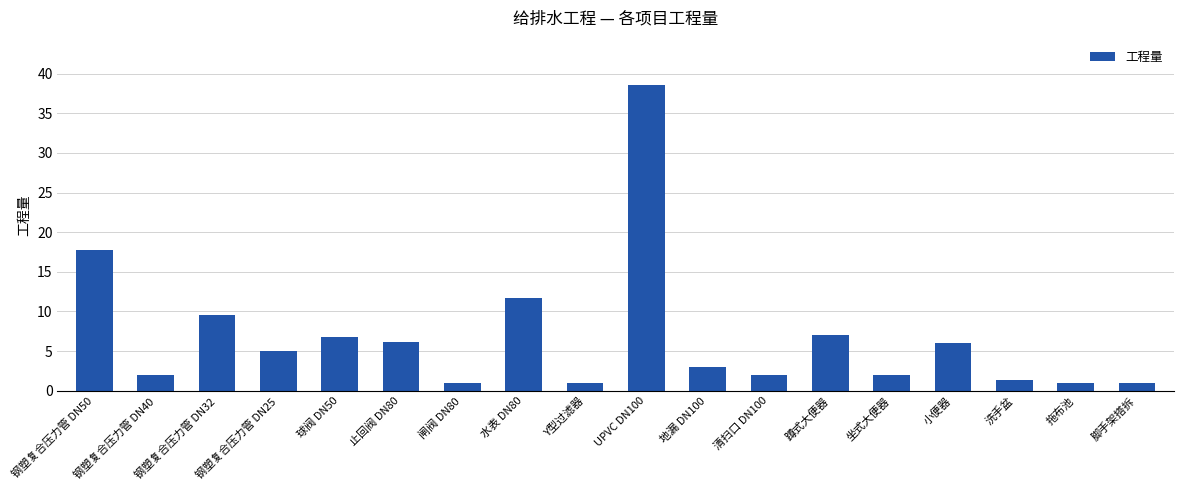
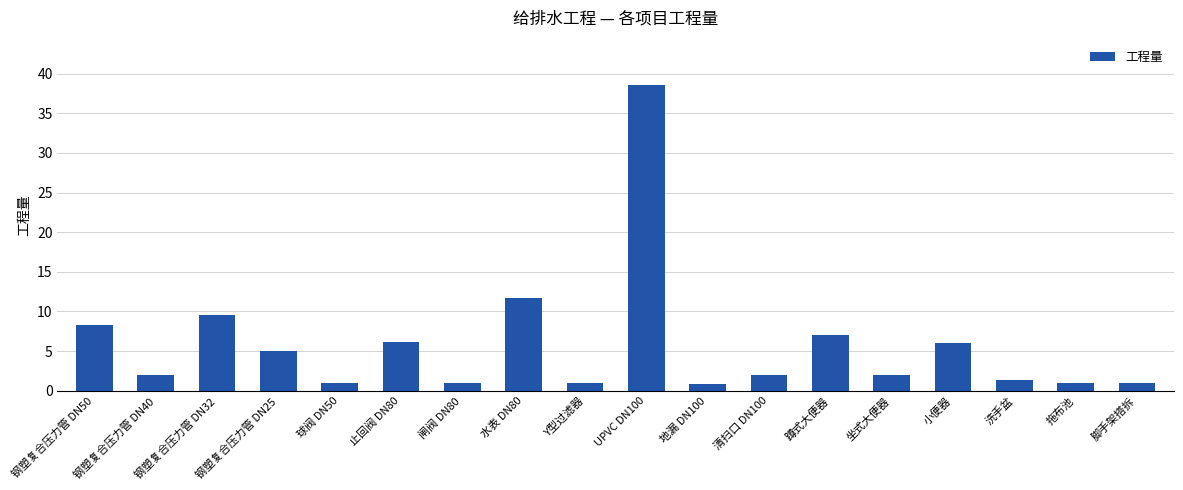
  {
-   "钢塑复合压力管 DN50": 18,
+   "钢塑复合压力管 DN50": 8,
    "钢塑复合压力管 DN40": 2,
    "钢塑复合压力管 DN32": 10,
    "钢塑复合压力管 DN25": 5,
-   "球阀 DN50": 7,
+   "球阀 DN50": 1,
    "止回阀 DN80": 6,
    "闸阀 DN80": 1,
    "水表 DN80": 12,
    "Y型过滤器": 1,
    "UPVC DN100": 39,
-   "地漏 DN100": 3,
+   "地漏 DN100": 1,
    "清扫口 DN100": 2,
    "蹲式大便器": 7,
    "坐式大便器": 2,
    "小便器": 6,
    "洗手盆": 1,
    "拖布池": 1,
    "脚手架搭拆": 1
  }
